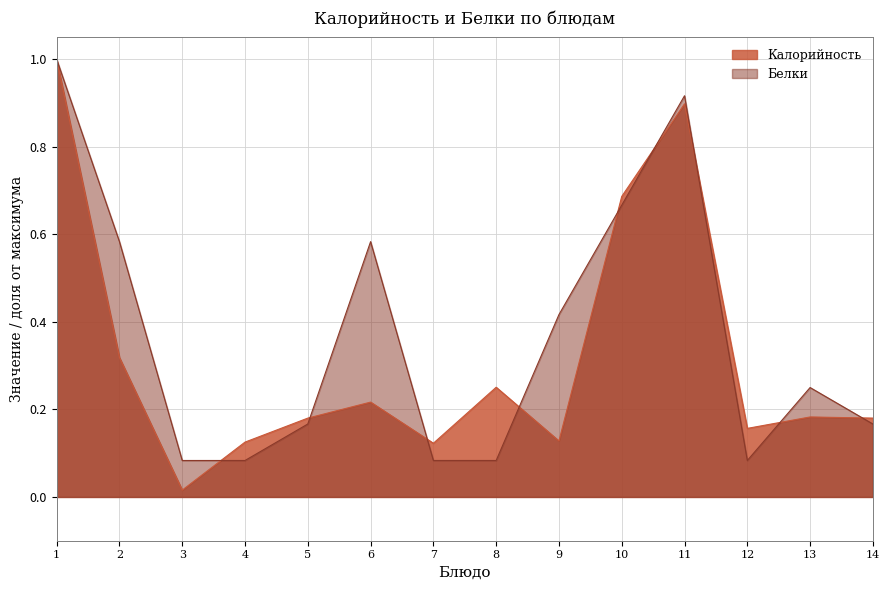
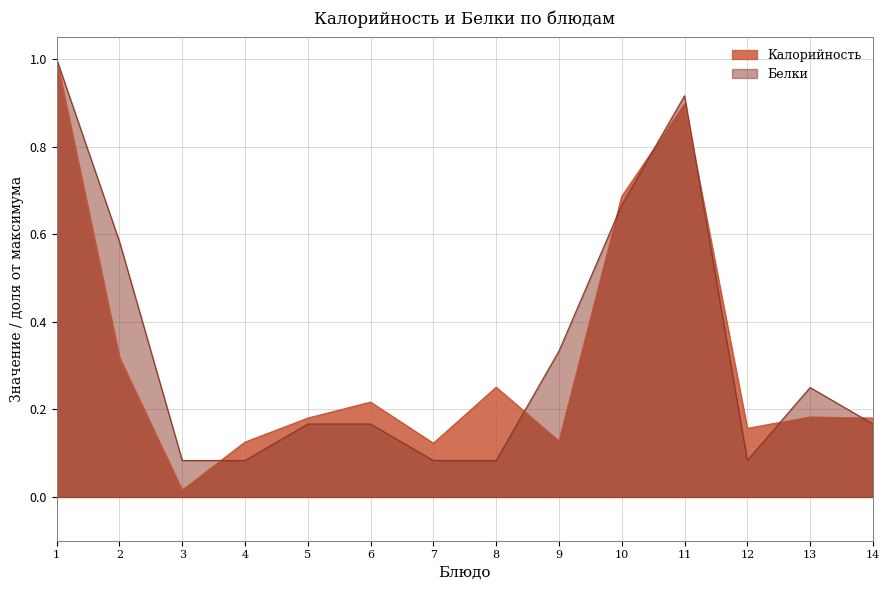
  {
    "Калорийность": {
      "2": 0.32,
      "3": 0.02,
      "4": 0.13,
      "5": 0.18,
      "6": 0.22,
      "7": 0.12,
      "8": 0.25,
      "9": 0.13,
      "10": 0.69,
      "11": 0.90,
      "12": 0.16,
      "13": 0.18,
      "14": 0.18
    },
    "Белки": {
      "2": 0.58,
      "3": 0.08,
      "4": 0.08,
      "5": 0.17,
-     "6": 0.58,
+     "6": 0.17,
      "7": 0.08,
      "8": 0.08,
-     "9": 0.42,
+     "9": 0.33,
      "10": 0.67,
      "11": 0.92,
      "12": 0.08,
      "13": 0.25,
      "14": 0.17
    }
  }
